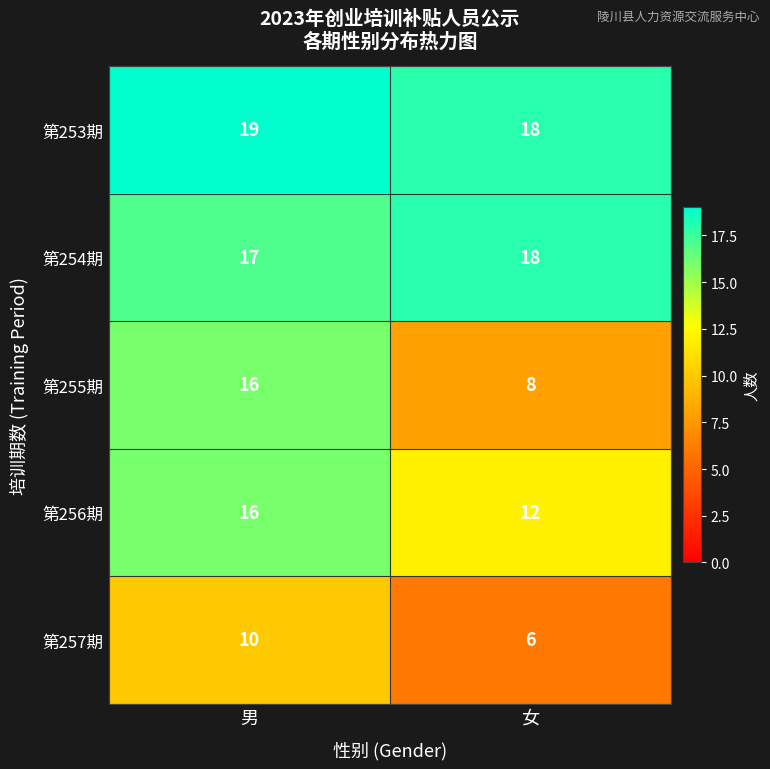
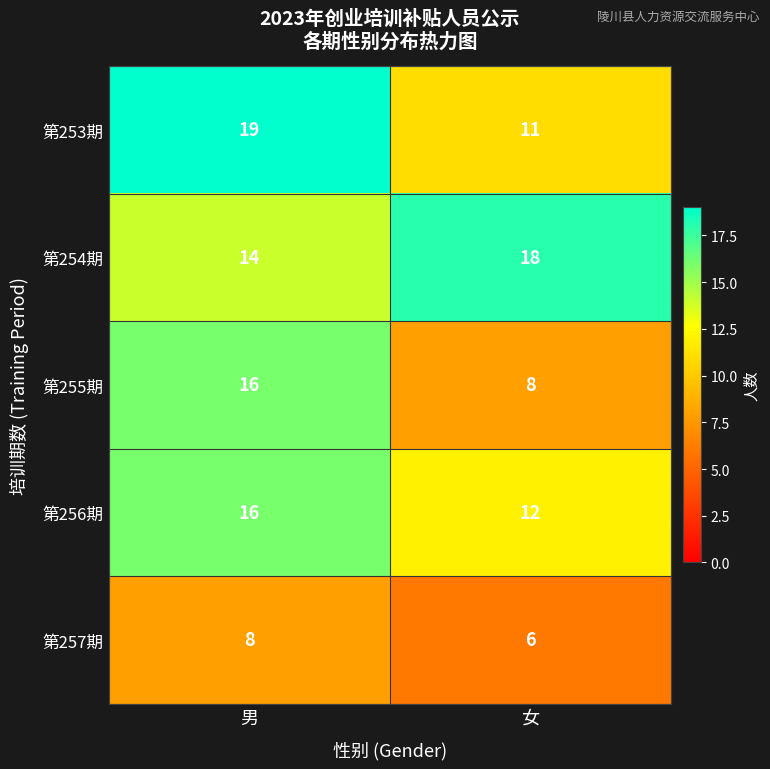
  {
    "第253期": {
      "男": 19,
-     "女": 18
+     "女": 11
    },
    "第254期": {
-     "男": 17,
+     "男": 14,
      "女": 18
    },
    "第255期": {
      "男": 16,
      "女": 8
    },
    "第256期": {
      "男": 16,
      "女": 12
    },
    "第257期": {
-     "男": 10,
+     "男": 8,
      "女": 6
    }
  }
